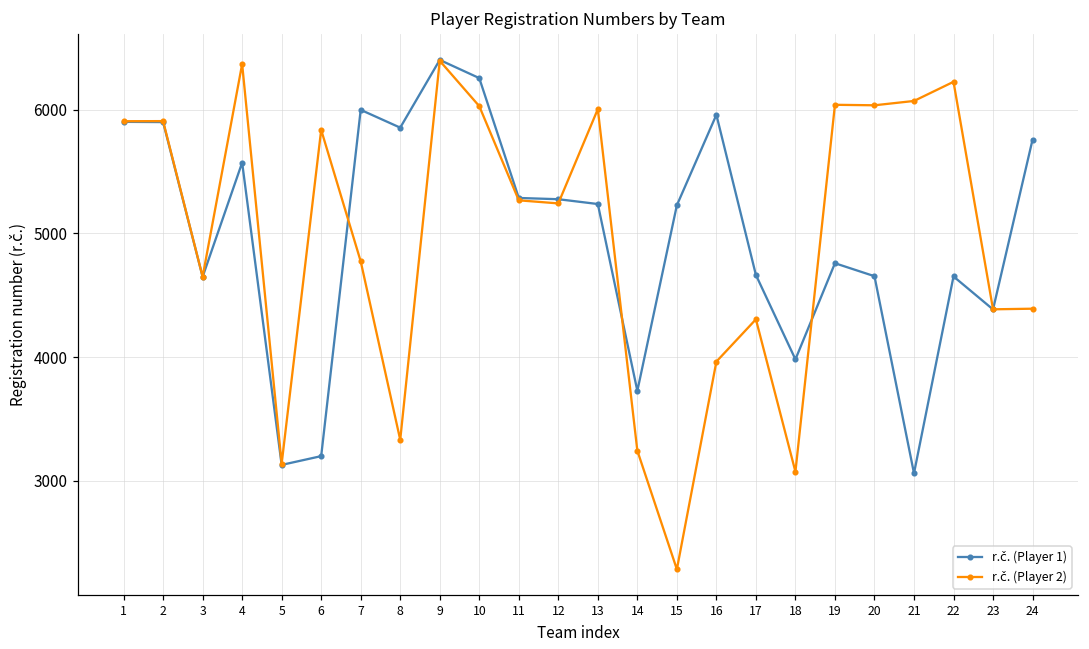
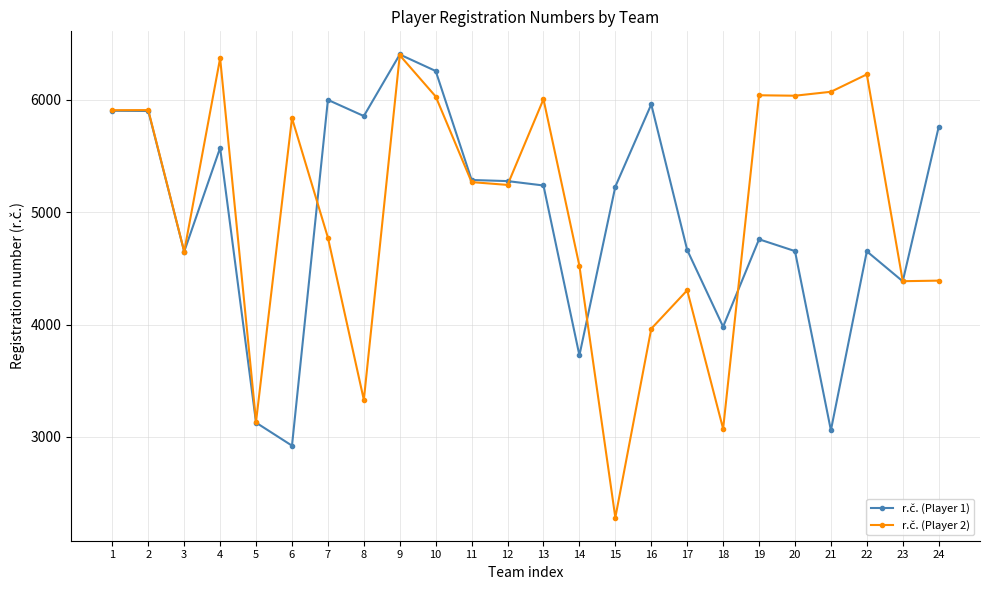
  {
    "r.č. (Player 1)": {
      "4": 5570,
-     "6": 3200,
+     "6": 2920,
      "7": 6000,
      "8": 5860,
      "10": 6260,
      "12": 5280,
      "13": 5240,
      "14": 3730,
      "15": 5230,
      "16": 5960,
      "17": 4660,
      "18": 3980,
      "19": 4760,
      "20": 4650,
      "21": 3060,
      "22": 4650,
      "24": 5760
    },
    "r.č. (Player 2)": {
      "4": 6370,
      "6": 5840,
      "7": 4770,
      "8": 3330,
      "10": 6030,
      "12": 5240,
      "13": 6010,
-     "14": 3240,
+     "14": 4520,
      "15": 2280,
      "16": 3960,
      "17": 4310,
      "18": 3070,
      "19": 6040,
      "20": 6040,
      "21": 6070,
      "22": 6230,
      "24": 4390
    }
  }
